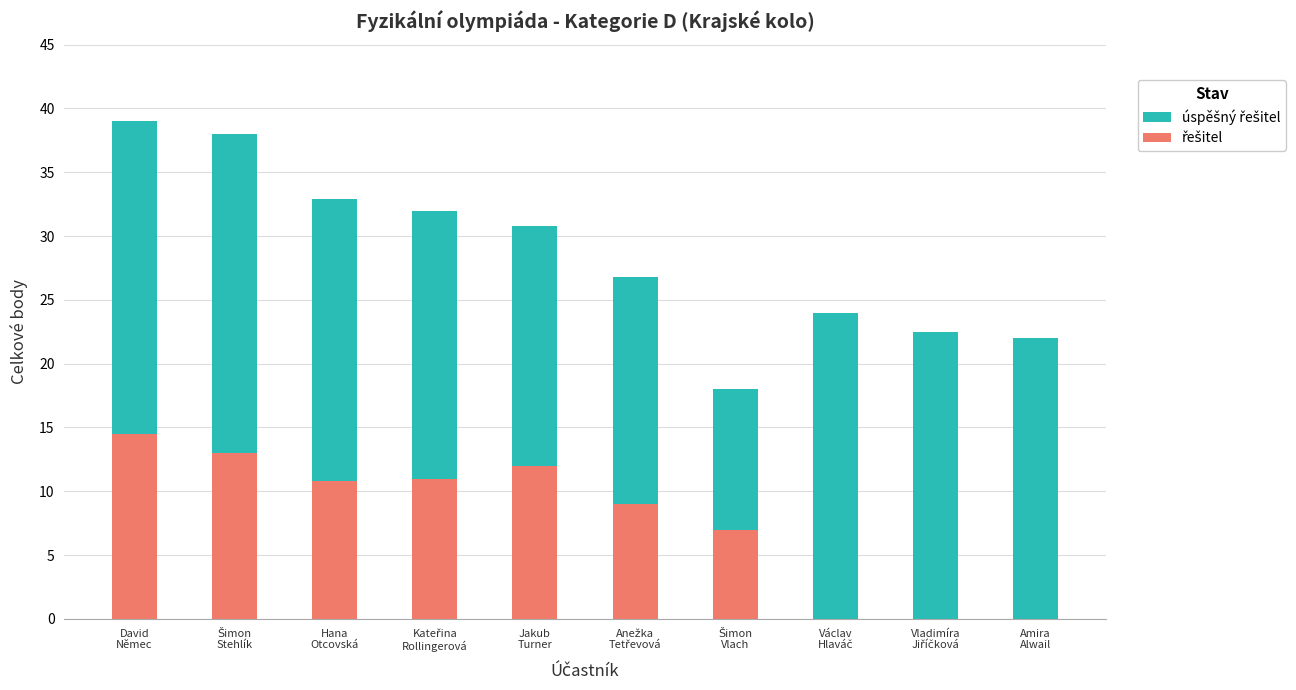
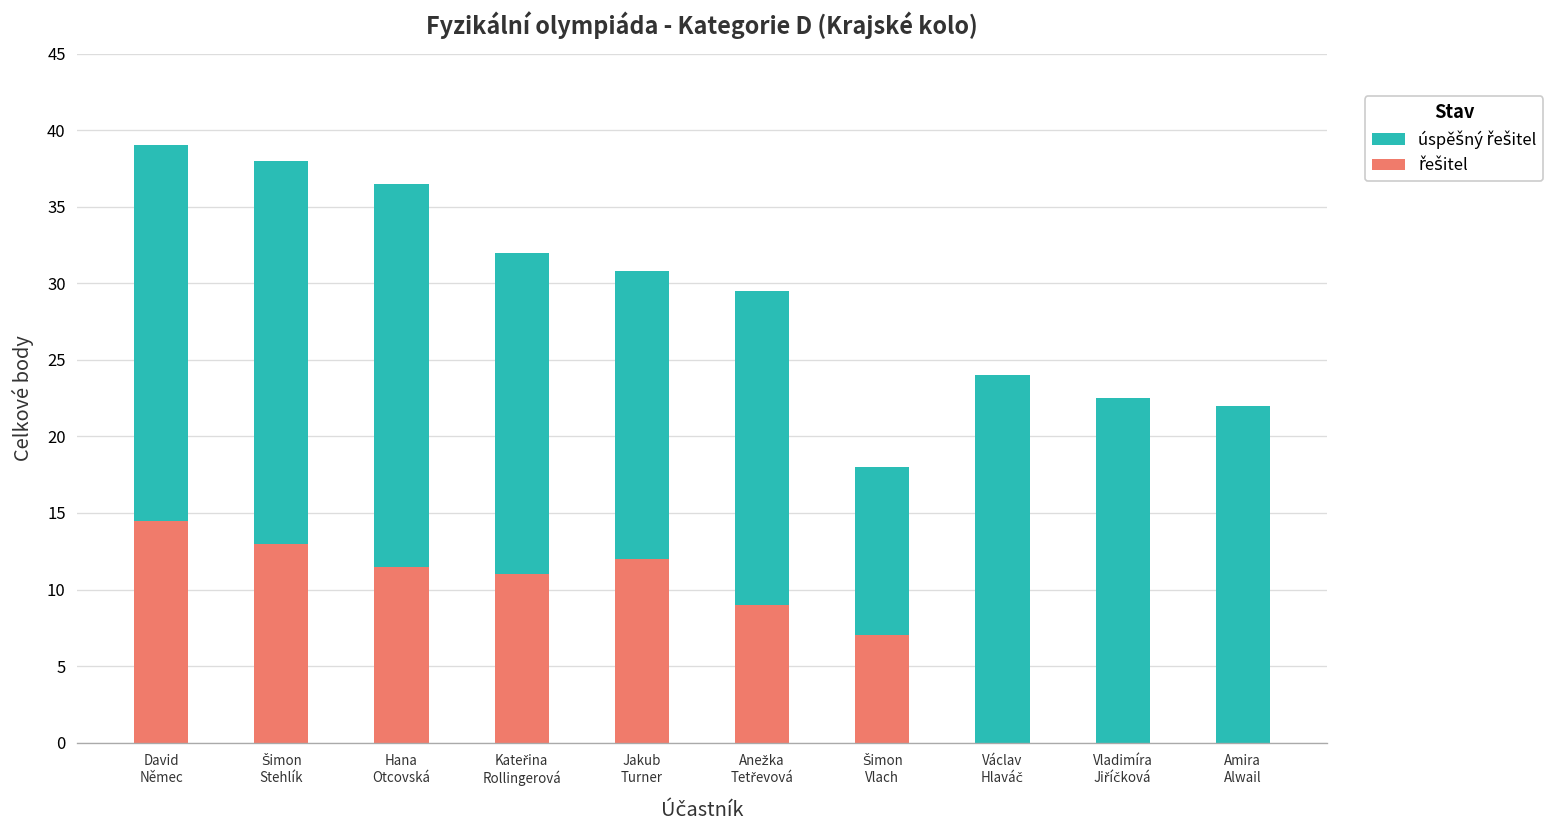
  {
    "úspěšný řešitel": {
      "David Němec": 39.0,
      "Šimon Stehlík": 38.0,
-     "Hana Otcovská": 32.9,
+     "Hana Otcovská": 36.5,
      "Kateřina Rollingerová": 32.0,
      "Jakub Turner": 30.8,
-     "Anežka Tetřevová": 26.8,
+     "Anežka Tetřevová": 29.5,
      "Šimon Vlach": 18.0,
      "Václav Hlaváč": 24.0,
      "Vladimíra Jiříčková": 22.5,
      "Amira Alwail": 22.0
    },
    "řešitel": {
-     "Hana Otcovská": 10.8,
+     "Hana Otcovská": 11.5,
      "Václav Hlaváč": 0.0,
      "Vladimíra Jiříčková": 0.0,
      "Amira Alwail": 0.0
    }
  }
